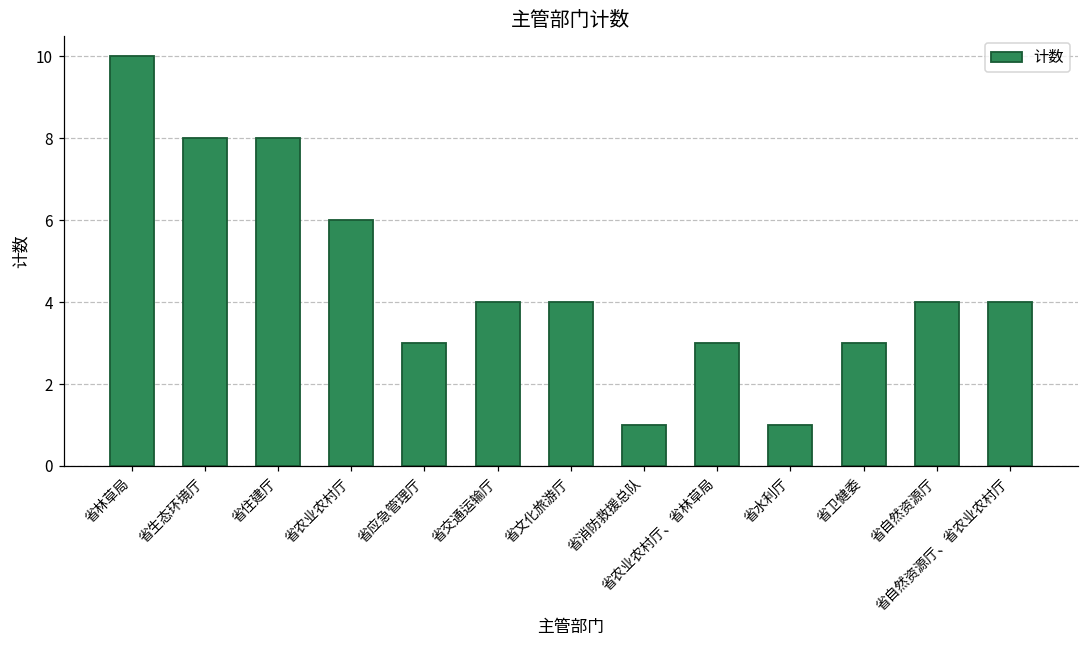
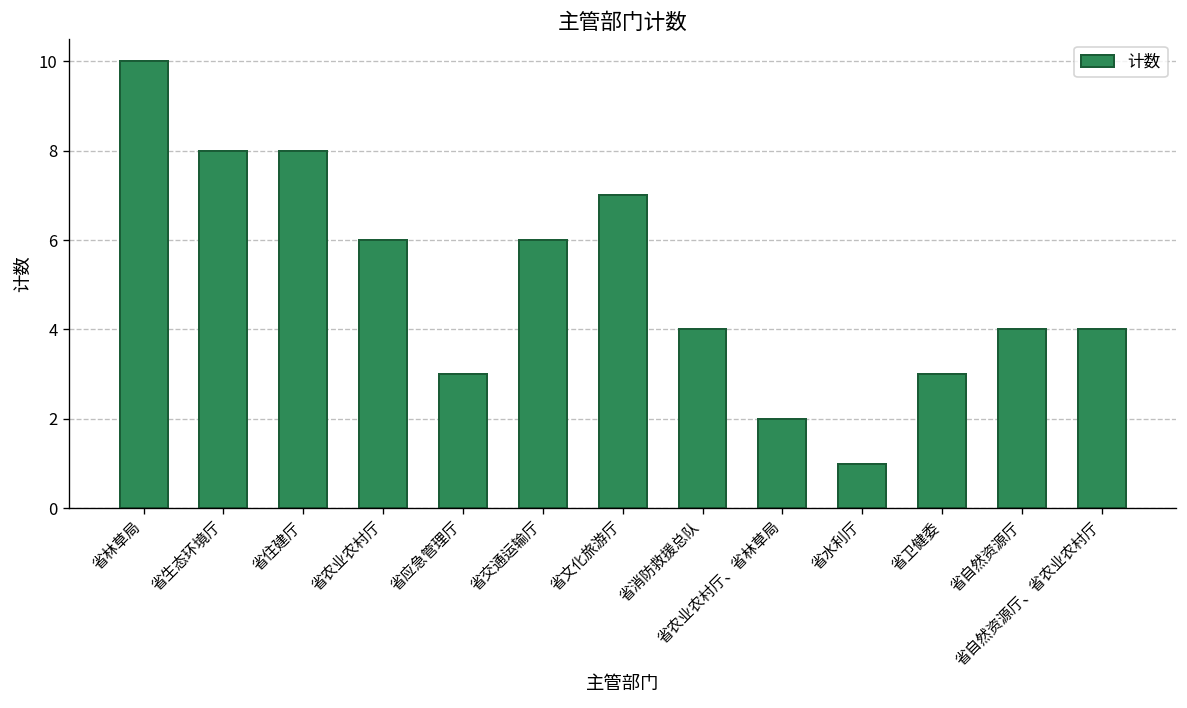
  {
    "省林草局": 10,
    "省生态环境厅": 8,
    "省住建厅": 8,
    "省农业农村厅": 6,
    "省应急管理厅": 3,
-   "省交通运输厅": 4,
-   "省文化旅游厅": 4,
-   "省消防救援总队": 1,
-   "省农业农村厅、省林草局": 3,
+   "省交通运输厅": 6,
+   "省文化旅游厅": 7,
+   "省消防救援总队": 4,
+   "省农业农村厅、省林草局": 2,
    "省水利厅": 1,
    "省卫健委": 3,
    "省自然资源厅": 4,
    "省自然资源厅、省农业农村厅": 4
  }
